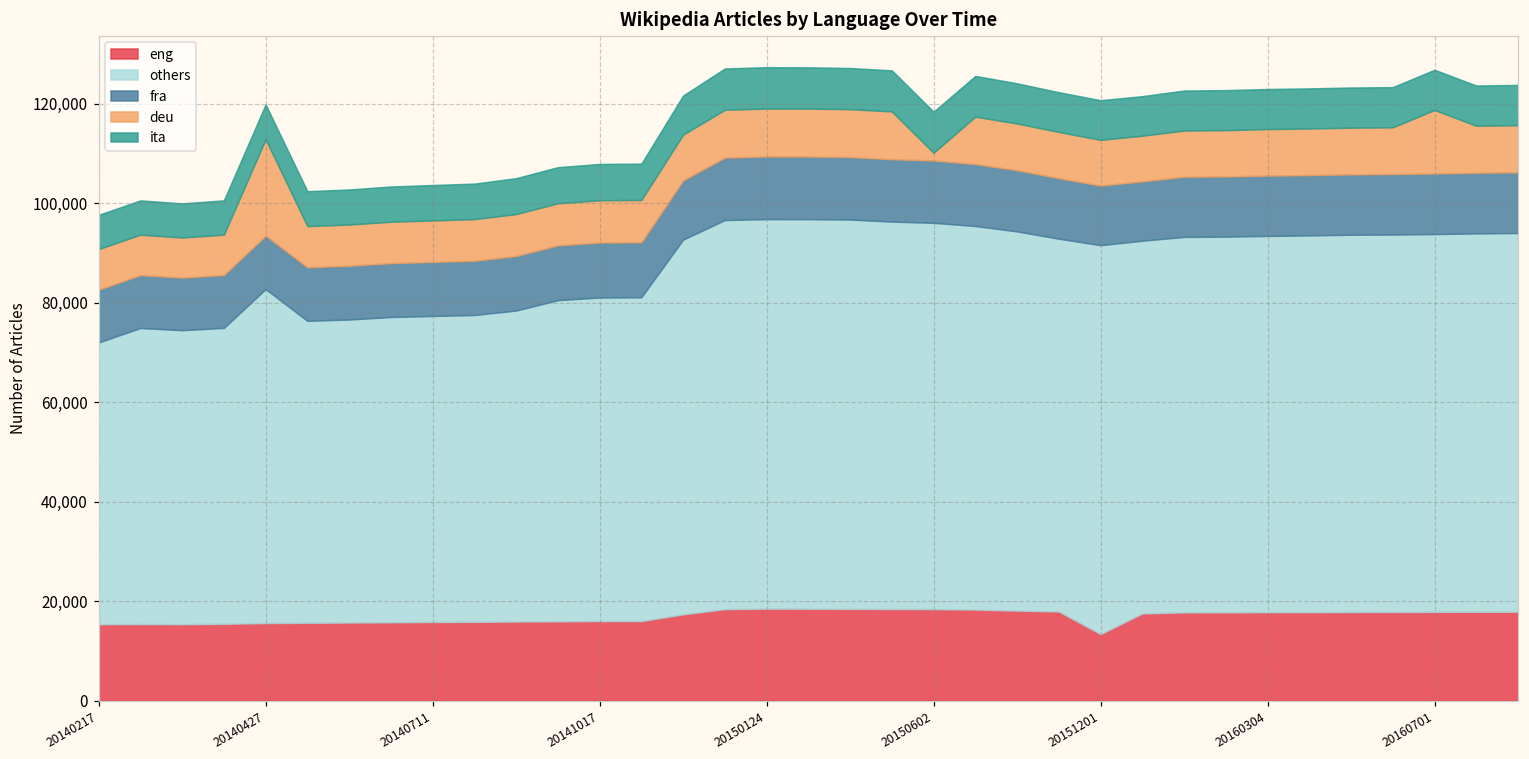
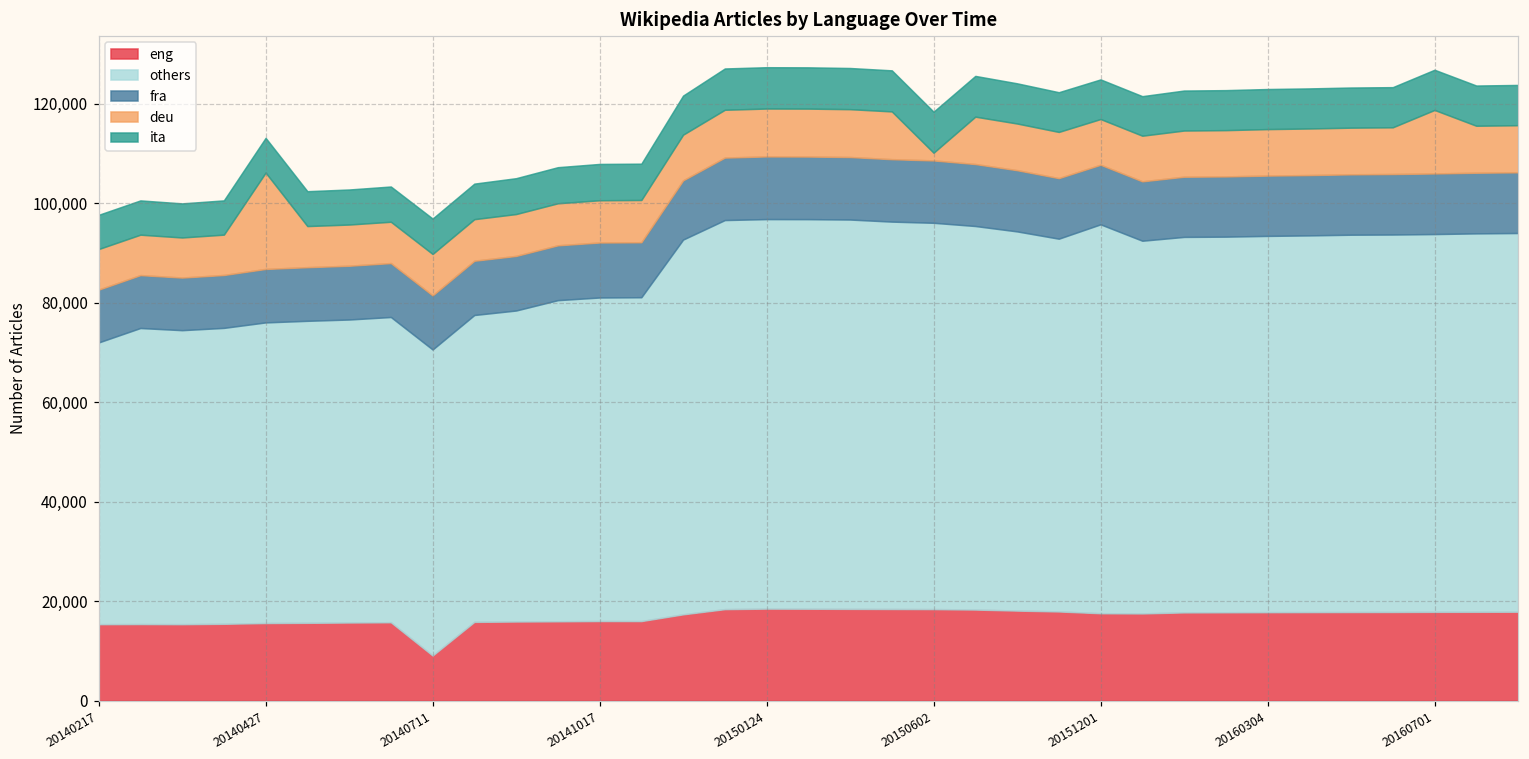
  {
    "eng": {
      "20140217": "15,000",
      "20140427": "16,000",
-     "20140711": "16,000",
+     "20140711": "9,000",
      "20141017": "16,000",
      "20150124": "18,000",
      "20150602": "18,000",
-     "20151201": "13,000",
+     "20151201": "18,000",
      "20160304": "18,000",
      "20160701": "18,000"
    },
    "others": {
      "20140217": "57,000",
-     "20140427": "67,000",
+     "20140427": "60,000",
      "20140711": "62,000",
      "20141017": "65,000",
      "20150124": "78,000",
      "20150602": "78,000",
      "20151201": "78,000",
      "20160304": "76,000",
      "20160701": "76,000"
    },
    "deu": {
      "20140217": "8,000",
      "20140427": "19,000",
      "20140711": "8,000",
      "20141017": "8,000",
      "20150124": "10,000",
      "20150602": "2,000",
      "20151201": "9,000",
      "20160304": "9,000",
      "20160701": "13,000"
    }
  }
